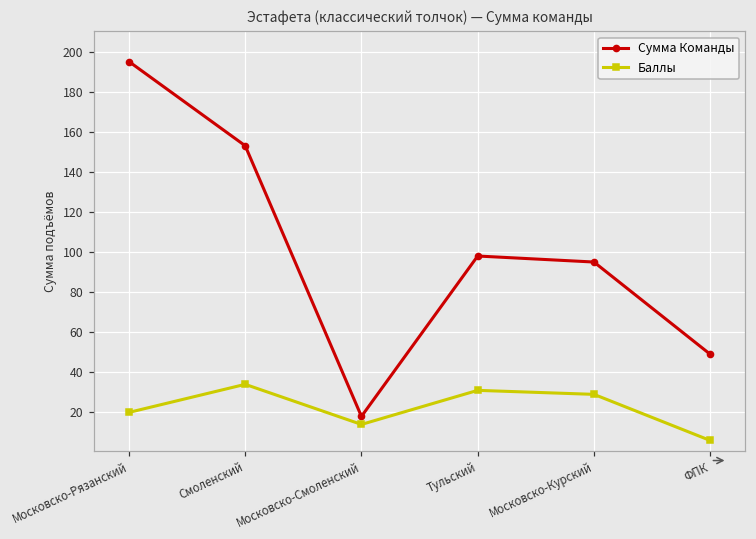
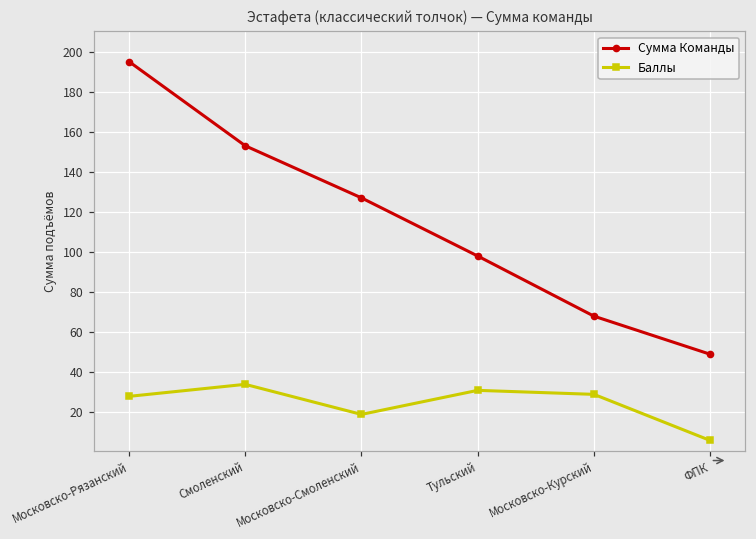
  {
    "Сумма Команды": {
      "Московско-Рязанский": 195,
      "Смоленский": 153,
-     "Московско-Смоленский": 18,
+     "Московско-Смоленский": 127,
      "Тульский": 98,
-     "Московско-Курский": 95,
+     "Московско-Курский": 68,
      "ФПК": 49
    },
    "Баллы": {
-     "Московско-Рязанский": 20,
+     "Московско-Рязанский": 28,
      "Смоленский": 34,
-     "Московско-Смоленский": 14,
+     "Московско-Смоленский": 19,
      "Тульский": 31,
      "Московско-Курский": 29,
      "ФПК": 6
    }
  }
